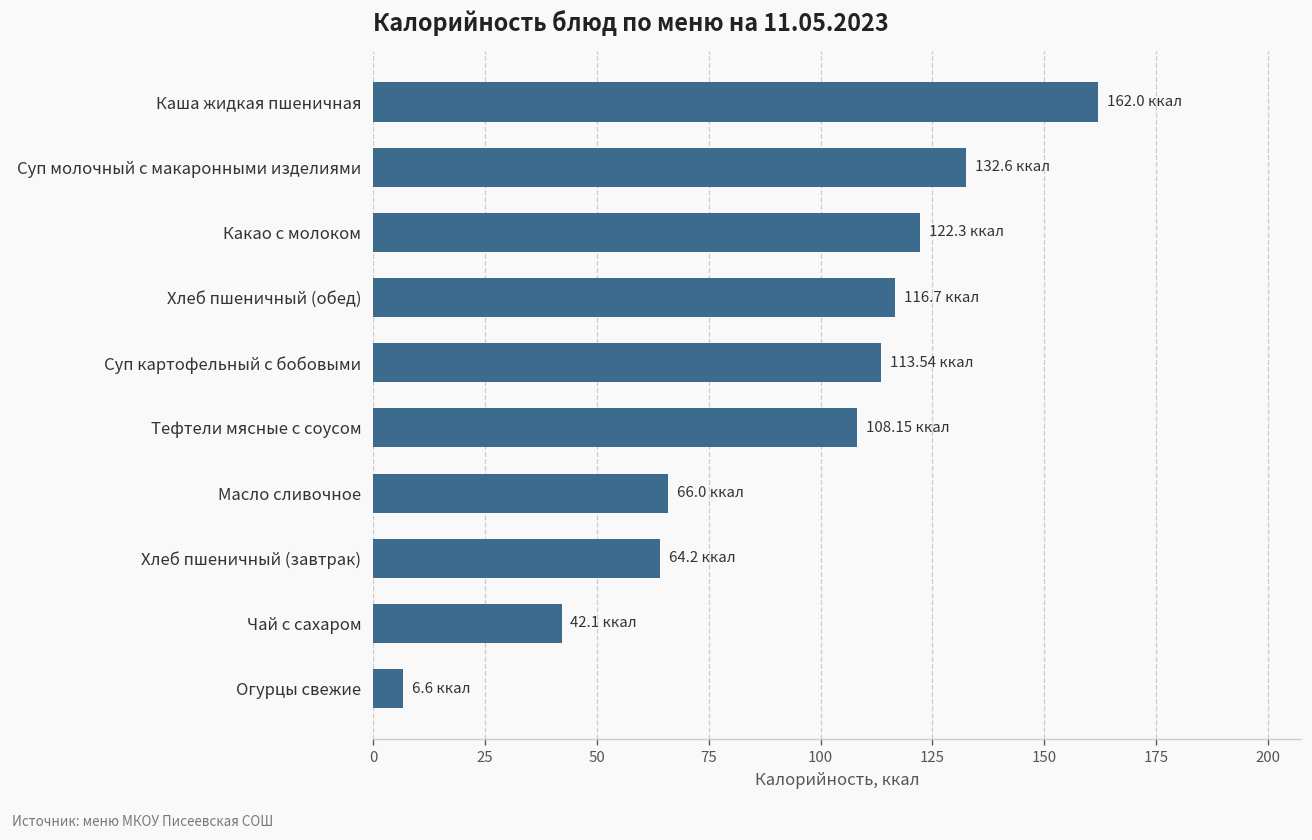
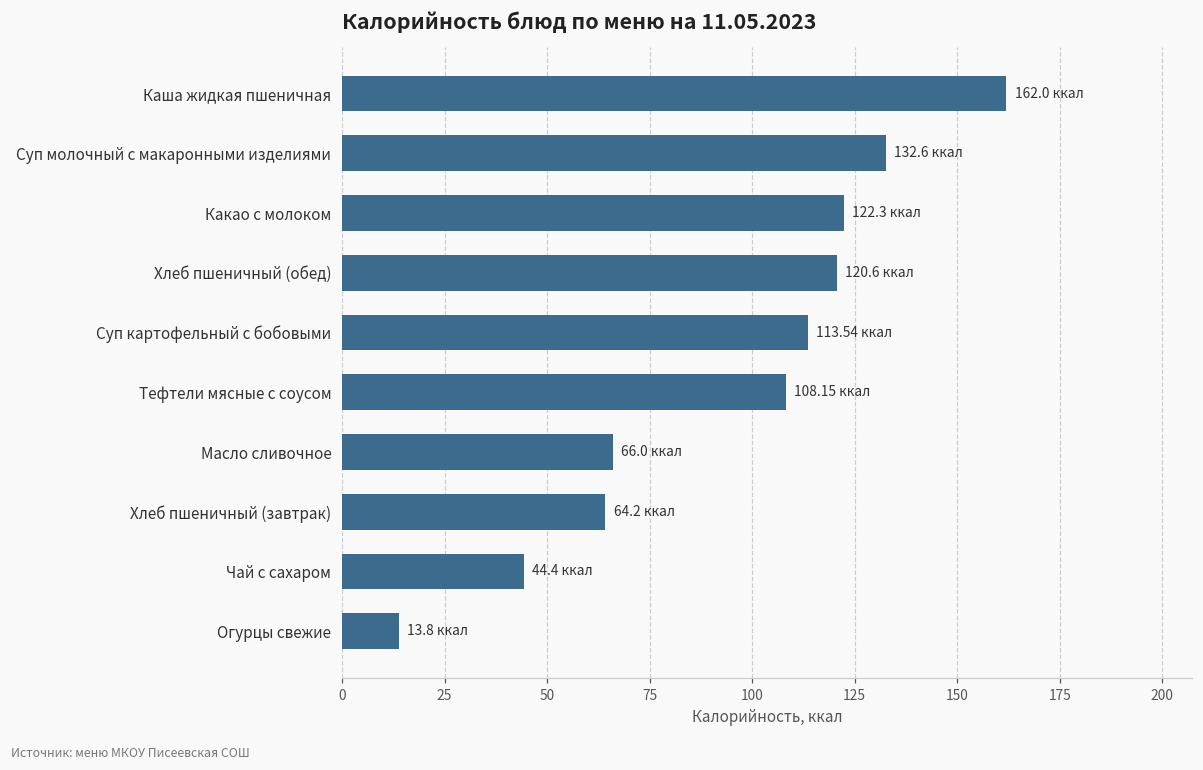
  {
    "Каша жидкая пшеничная": 162.0,
    "Суп молочный с макаронными изделиями": 132.6,
    "Какао с молоком": 122.3,
-   "Хлеб пшеничный (обед)": 116.7,
+   "Хлеб пшеничный (обед)": 120.6,
    "Суп картофельный с бобовыми": 113.54,
    "Тефтели мясные с соусом": 108.15,
    "Масло сливочное": 66.0,
    "Хлеб пшеничный (завтрак)": 64.2,
-   "Чай с сахаром": 42.1,
-   "Огурцы свежие": 6.6
+   "Чай с сахаром": 44.4,
+   "Огурцы свежие": 13.8
  }
